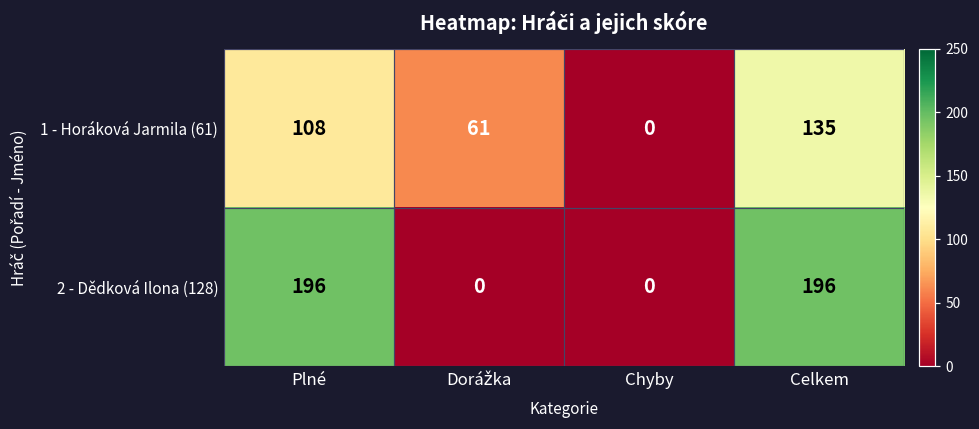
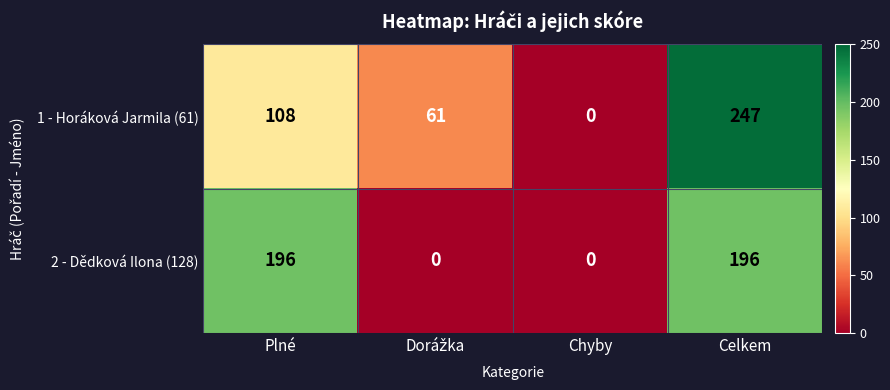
  {
    "1 - Horáková Jarmila (61)": {
      "Plné": 108,
      "Dorážka": 61,
      "Chyby": 0,
-     "Celkem": 135
+     "Celkem": 247
    },
    "2 - Dědková Ilona (128)": {
      "Plné": 196,
      "Dorážka": 0,
      "Chyby": 0,
      "Celkem": 196
    }
  }
